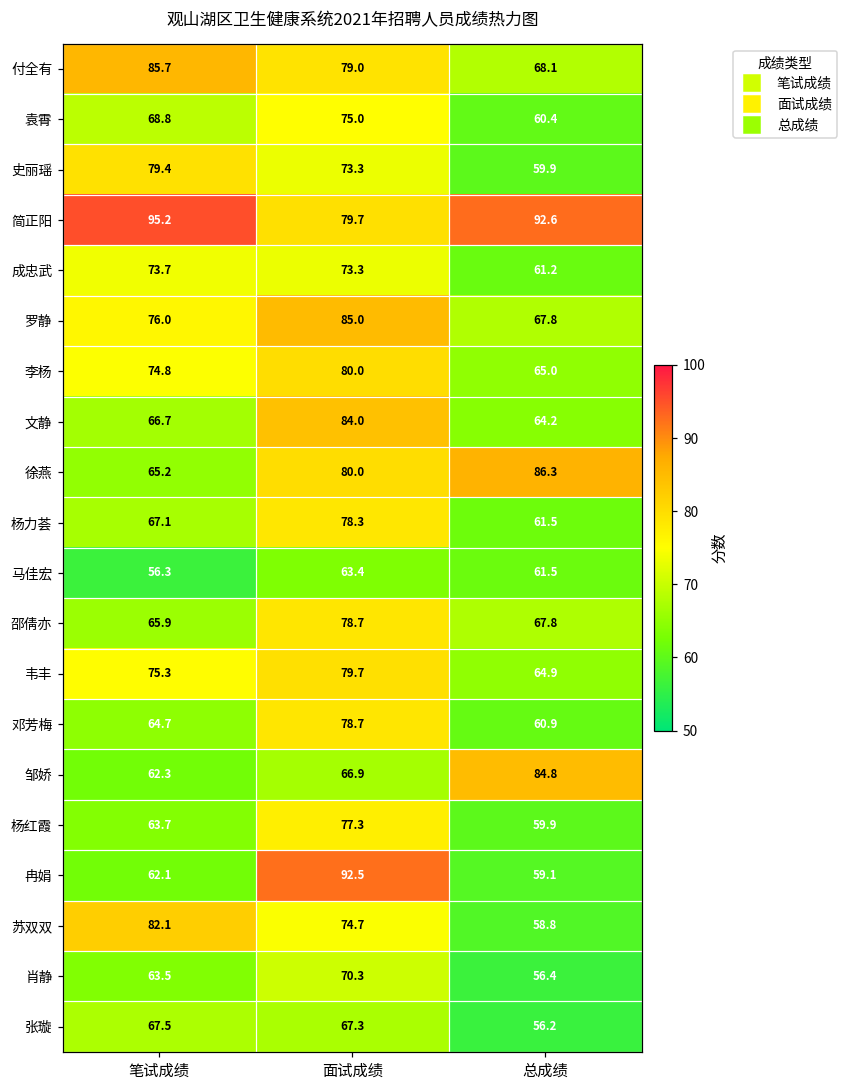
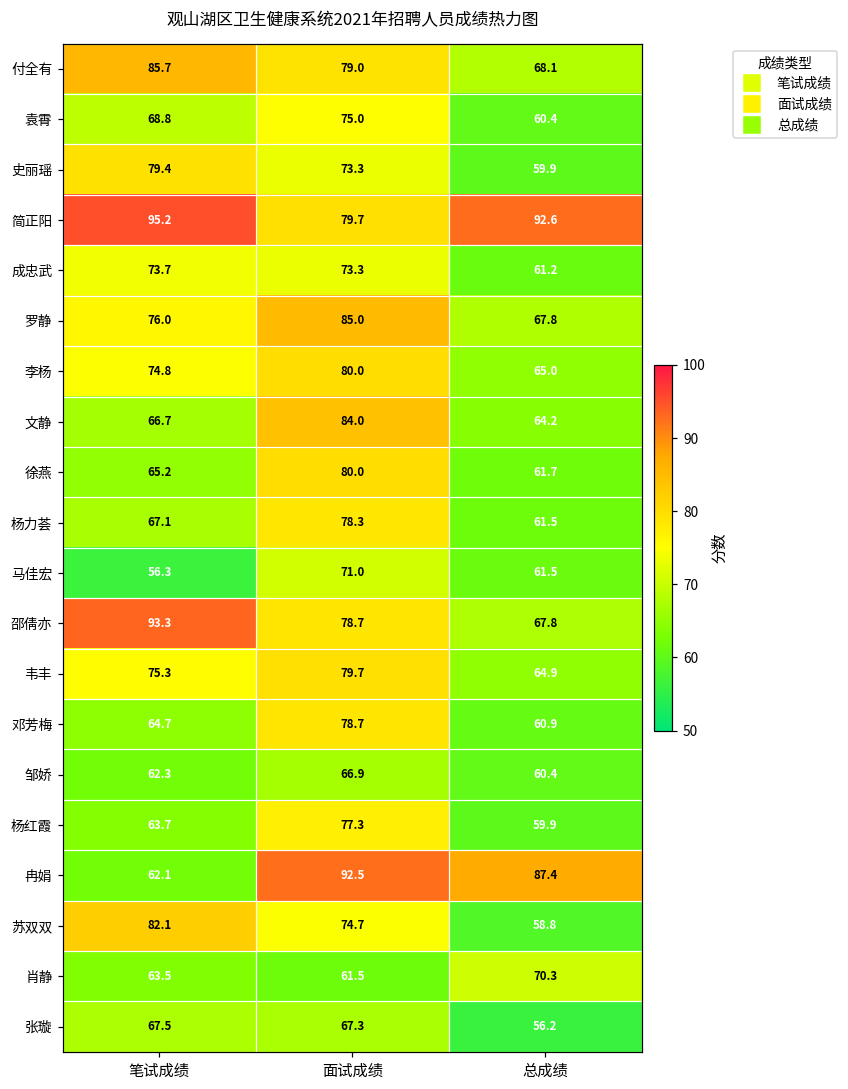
  {
    "付全有": {
      "笔试成绩": 85.7,
      "面试成绩": 79.0,
      "总成绩": 68.1
    },
    "袁霄": {
      "笔试成绩": 68.8,
      "面试成绩": 75.0,
      "总成绩": 60.4
    },
    "史丽瑶": {
      "笔试成绩": 79.4,
      "面试成绩": 73.3,
      "总成绩": 59.9
    },
    "简正阳": {
      "笔试成绩": 95.2,
      "面试成绩": 79.7,
      "总成绩": 92.6
    },
    "成忠武": {
      "笔试成绩": 73.7,
      "面试成绩": 73.3,
      "总成绩": 61.2
    },
    "罗静": {
      "笔试成绩": 76.0,
      "面试成绩": 85.0,
      "总成绩": 67.8
    },
    "李杨": {
      "笔试成绩": 74.8,
      "面试成绩": 80.0,
      "总成绩": 65.0
    },
    "文静": {
      "笔试成绩": 66.7,
      "面试成绩": 84.0,
      "总成绩": 64.2
    },
    "徐燕": {
      "笔试成绩": 65.2,
      "面试成绩": 80.0,
-     "总成绩": 86.3
+     "总成绩": 61.7
    },
    "杨力荟": {
      "笔试成绩": 67.1,
      "面试成绩": 78.3,
      "总成绩": 61.5
    },
    "马佳宏": {
      "笔试成绩": 56.3,
-     "面试成绩": 63.4,
+     "面试成绩": 71.0,
      "总成绩": 61.5
    },
    "邵倩亦": {
-     "笔试成绩": 65.9,
+     "笔试成绩": 93.3,
      "面试成绩": 78.7,
      "总成绩": 67.8
    },
    "韦丰": {
      "笔试成绩": 75.3,
      "面试成绩": 79.7,
      "总成绩": 64.9
    },
    "邓芳梅": {
      "笔试成绩": 64.7,
      "面试成绩": 78.7,
      "总成绩": 60.9
    },
    "邹娇": {
      "笔试成绩": 62.3,
      "面试成绩": 66.9,
-     "总成绩": 84.8
+     "总成绩": 60.4
    },
    "杨红霞": {
      "笔试成绩": 63.7,
      "面试成绩": 77.3,
      "总成绩": 59.9
    },
    "冉娟": {
      "笔试成绩": 62.1,
      "面试成绩": 92.5,
-     "总成绩": 59.1
+     "总成绩": 87.4
    },
    "苏双双": {
      "笔试成绩": 82.1,
      "面试成绩": 74.7,
      "总成绩": 58.8
    },
    "肖静": {
      "笔试成绩": 63.5,
-     "面试成绩": 70.3,
-     "总成绩": 56.4
+     "面试成绩": 61.5,
+     "总成绩": 70.3
    },
    "张璇": {
      "笔试成绩": 67.5,
      "面试成绩": 67.3,
      "总成绩": 56.2
    }
  }
